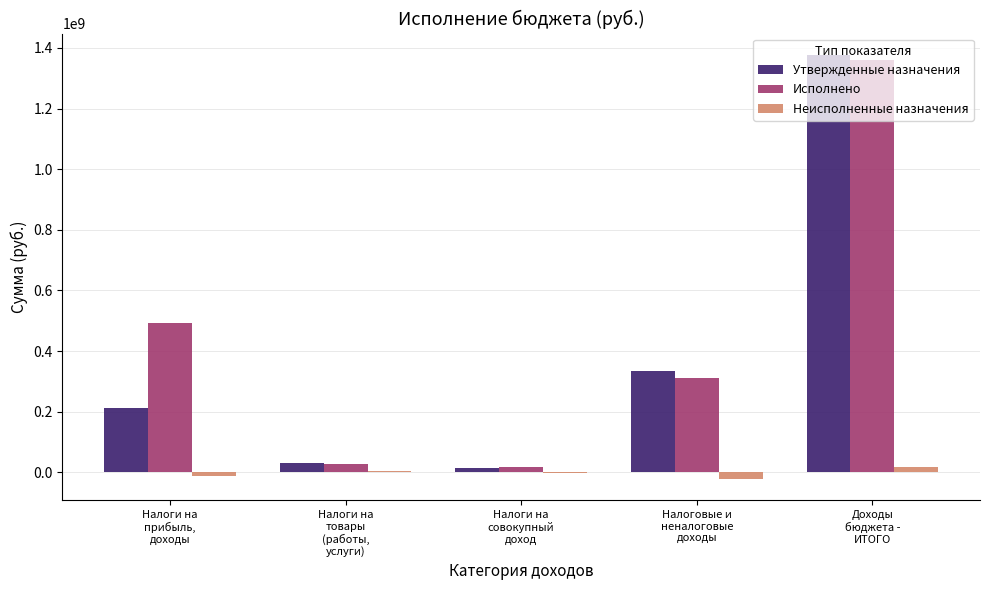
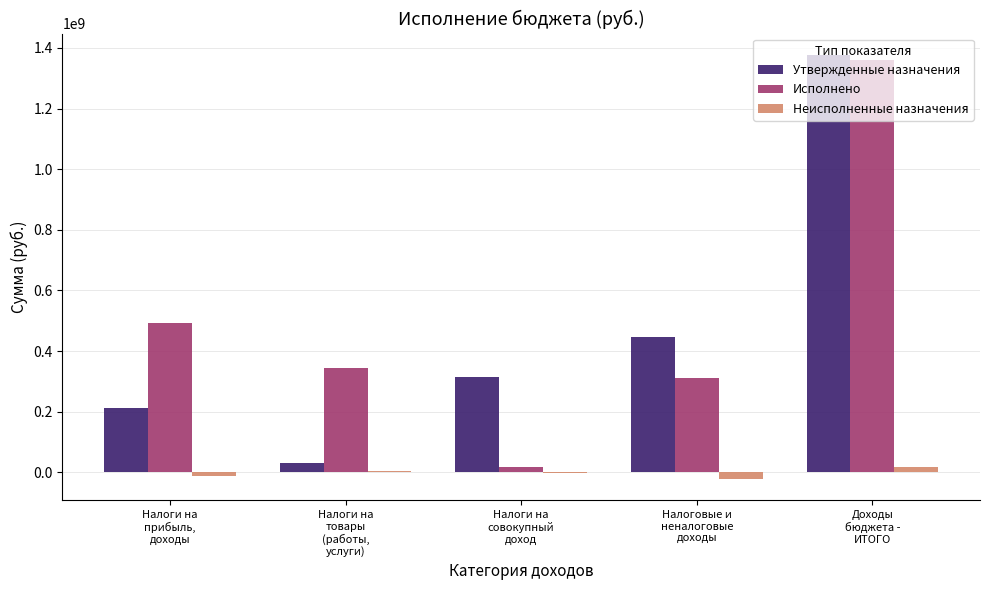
  {
    "Утвержденные назначения": {
      "Налоги на прибыль, доходы": 210000000,
      "Налоги на товары (работы, услуги)": 30000000,
-     "Налоги на совокупный доход": 10000000,
-     "Налоговые и неналоговые доходы": 330000000
+     "Налоги на совокупный доход": 310000000,
+     "Налоговые и неналоговые доходы": 450000000
    },
    "Исполнено": {
      "Налоги на прибыль, доходы": 490000000,
-     "Налоги на товары (работы, услуги)": 30000000,
+     "Налоги на товары (работы, услуги)": 340000000,
      "Налоги на совокупный доход": 20000000,
      "Налоговые и неналоговые доходы": 310000000
    },
    "Неисполненные назначения": {
      "Налоги на прибыль, доходы": -10000000,
      "Налоговые и неналоговые доходы": -20000000,
      "Доходы бюджета - ИТОГО": 20000000
    }
  }
